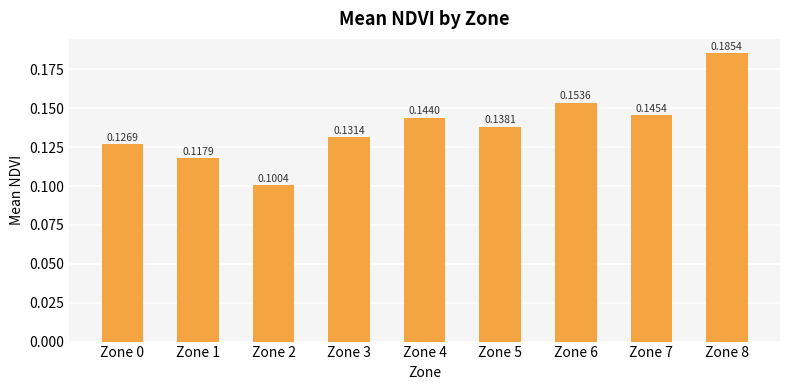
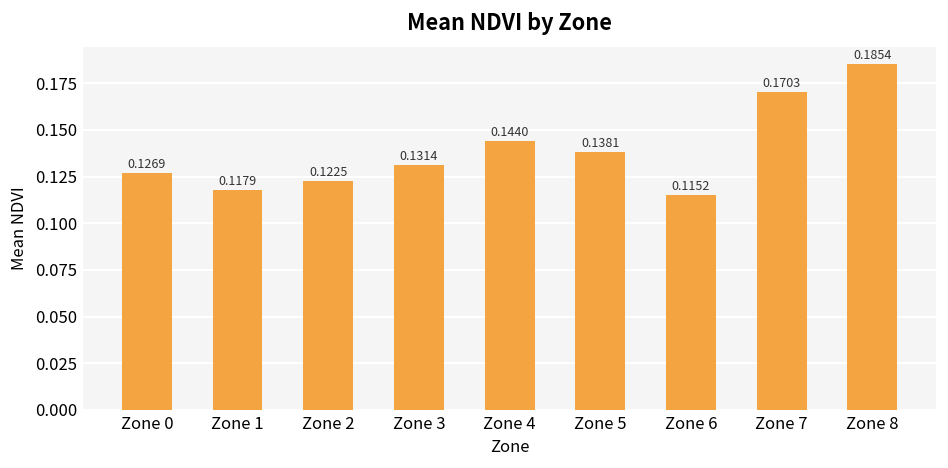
  {
    "Zone 0": 0.1269,
    "Zone 1": 0.1179,
-   "Zone 2": 0.1004,
+   "Zone 2": 0.1225,
    "Zone 3": 0.1314,
    "Zone 4": 0.1440,
    "Zone 5": 0.1381,
-   "Zone 6": 0.1536,
-   "Zone 7": 0.1454,
+   "Zone 6": 0.1152,
+   "Zone 7": 0.1703,
    "Zone 8": 0.1854
  }
